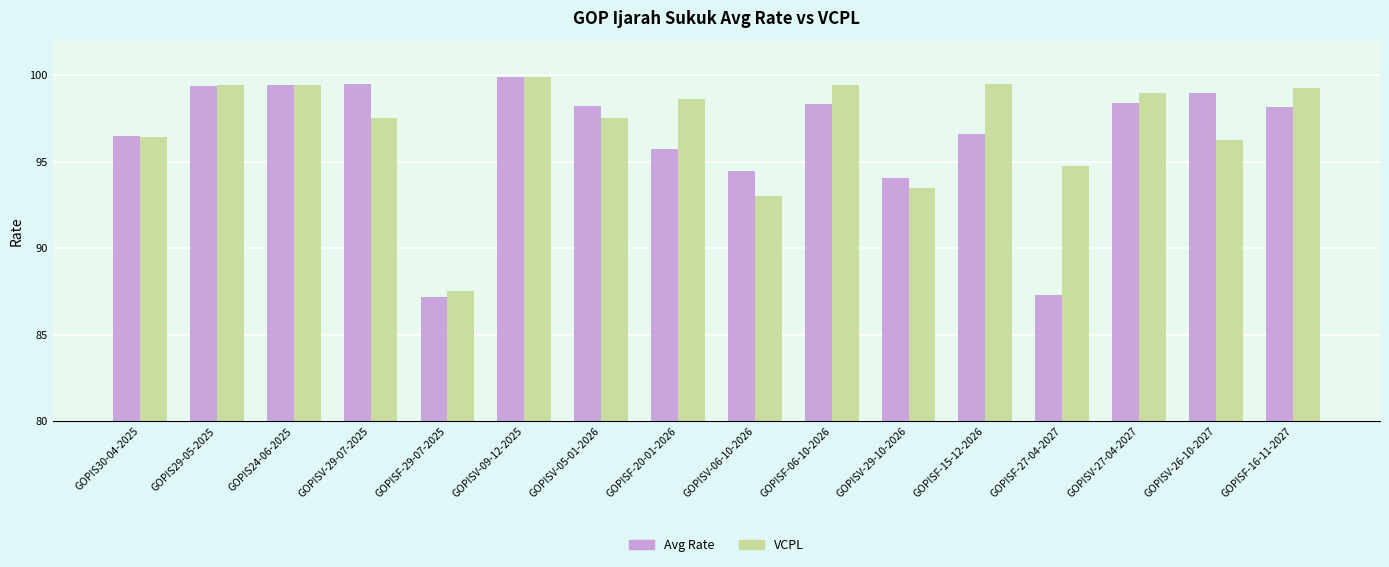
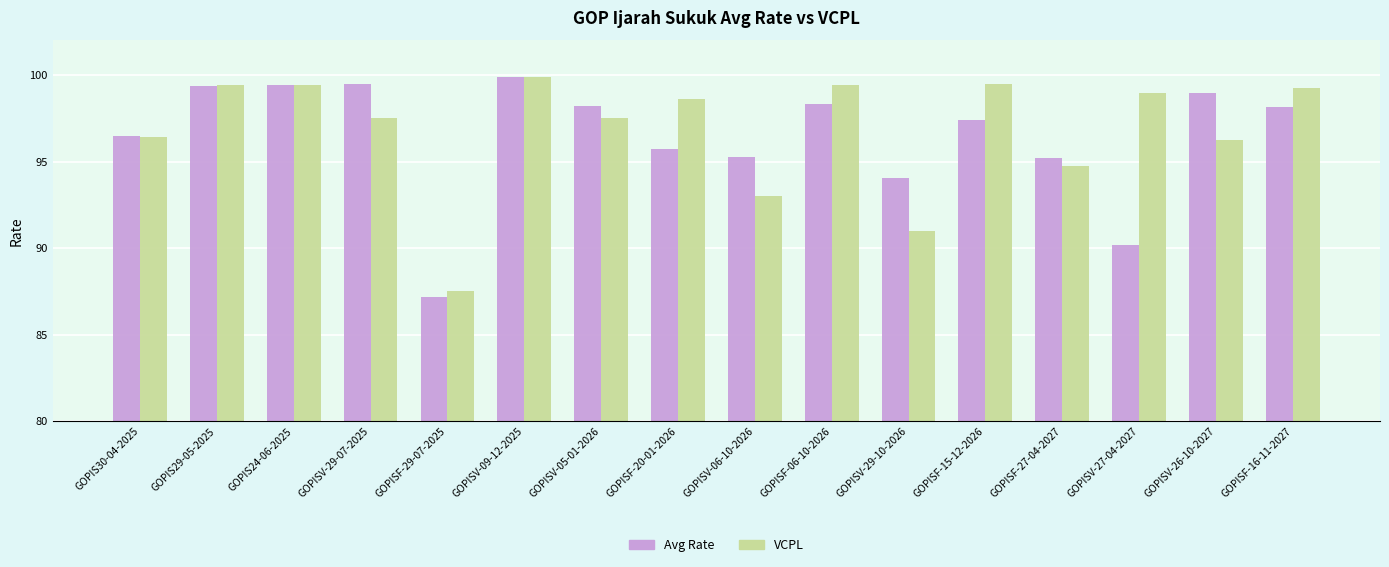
  {
    "Avg Rate": {
      "GOPIS30-04-2025": 96.5,
      "GOPIS29-05-2025": 99.4,
      "GOPIS24-06-2025": 99.4,
      "GOPISV-29-07-2025": 99.5,
      "GOPISF-29-07-2025": 87.2,
      "GOPISV-09-12-2025": 99.9,
      "GOPISV-05-01-2026": 98.2,
      "GOPISF-20-01-2026": 95.8,
-     "GOPISV-06-10-2026": 94.5,
+     "GOPISV-06-10-2026": 95.3,
      "GOPISF-06-10-2026": 98.3,
      "GOPISV-29-10-2026": 94.0,
-     "GOPISF-15-12-2026": 96.6,
-     "GOPISF-27-04-2027": 87.3,
-     "GOPISV-27-04-2027": 98.4,
+     "GOPISF-15-12-2026": 97.4,
+     "GOPISF-27-04-2027": 95.2,
+     "GOPISV-27-04-2027": 90.2,
      "GOPISV-26-10-2027": 99.0,
      "GOPISF-16-11-2027": 98.2
    },
    "VCPL": {
      "GOPIS30-04-2025": 96.4,
      "GOPIS29-05-2025": 99.5,
      "GOPIS24-06-2025": 99.4,
      "GOPISV-29-07-2025": 97.5,
      "GOPISF-29-07-2025": 87.5,
      "GOPISV-09-12-2025": 99.9,
      "GOPISV-05-01-2026": 97.5,
      "GOPISF-20-01-2026": 98.6,
      "GOPISV-06-10-2026": 93.0,
      "GOPISF-06-10-2026": 99.4,
-     "GOPISV-29-10-2026": 93.5,
+     "GOPISV-29-10-2026": 91.0,
      "GOPISF-15-12-2026": 99.5,
      "GOPISF-27-04-2027": 94.8,
      "GOPISV-27-04-2027": 99.0,
      "GOPISV-26-10-2027": 96.3,
      "GOPISF-16-11-2027": 99.3
    }
  }
